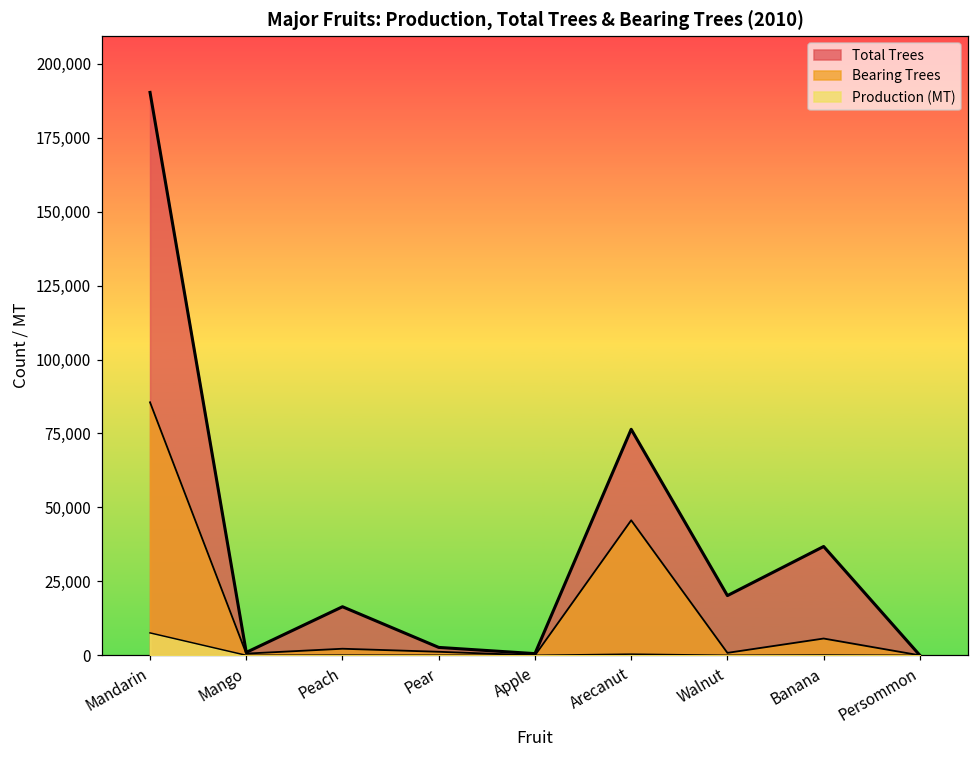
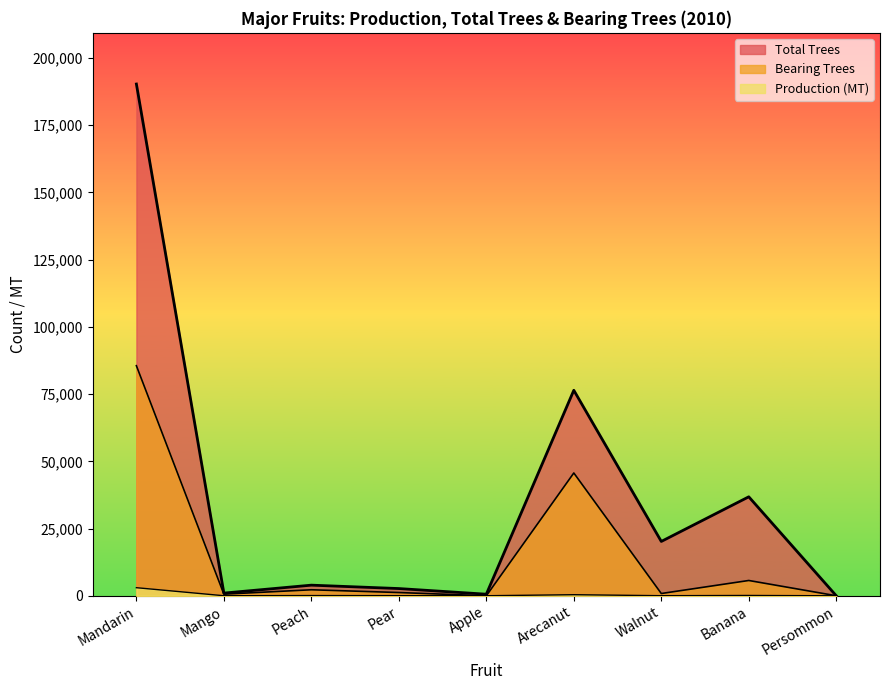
  {
    "Total Trees": {
      "Mandarin": "190,000",
-     "Peach": "16,000",
+     "Peach": "4,000",
      "Pear": "3,000",
      "Arecanut": "76,000",
      "Walnut": "20,000",
      "Banana": "37,000"
    },
    "Bearing Trees": {
      "Mandarin": "86,000",
      "Peach": "2,000",
      "Pear": "1,000",
      "Arecanut": "46,000",
      "Banana": "6,000"
    },
    "Production (MT)": {
-     "Mandarin": "8,000",
+     "Mandarin": "3,000",
      "Peach": "0",
      "Pear": "0",
      "Arecanut": "0",
      "Banana": "0"
    }
  }
